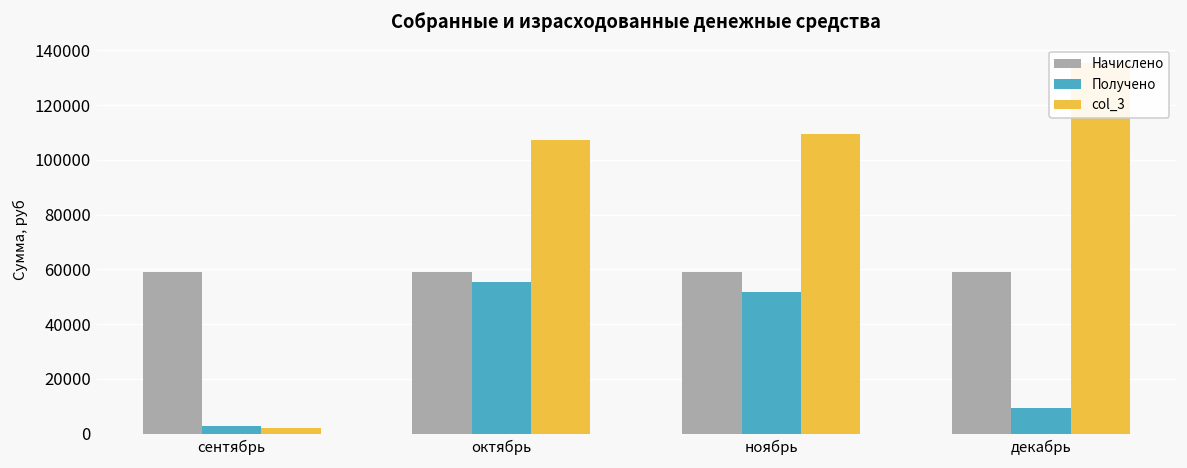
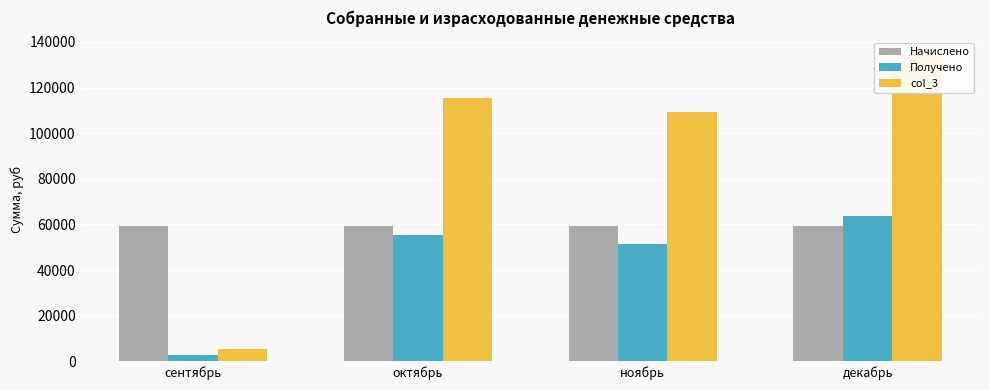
  {
    "Начислено": {
      "сентябрь": 59000,
      "октябрь": 59000,
      "ноябрь": 59000,
      "декабрь": 59000
    },
    "Получено": {
      "сентябрь": 3000,
      "октябрь": 55000,
      "ноябрь": 52000,
-     "декабрь": 10000
+     "декабрь": 64000
    },
    "col_3": {
-     "сентябрь": 2000,
-     "октябрь": 107000,
+     "сентябрь": 6000,
+     "октябрь": 115000,
      "ноябрь": 109000
    }
  }
